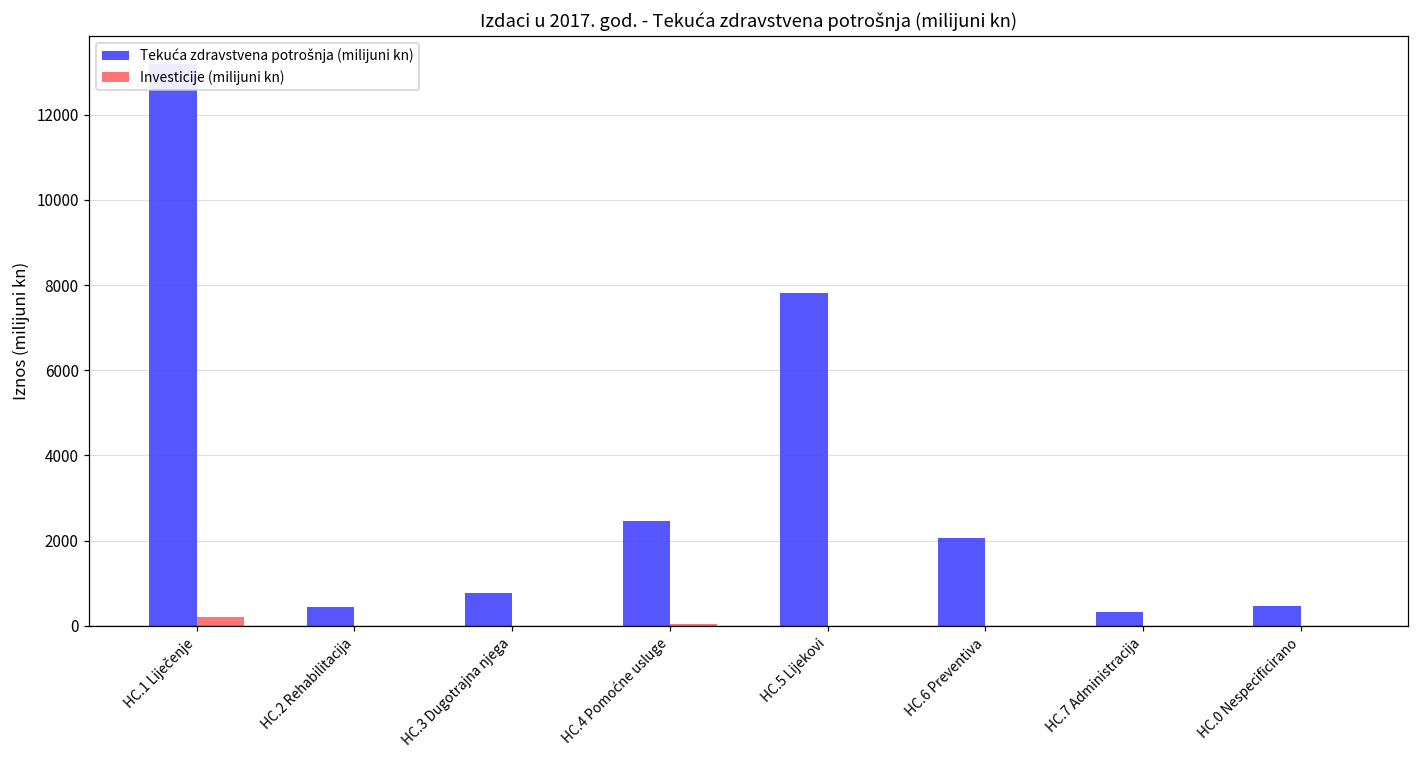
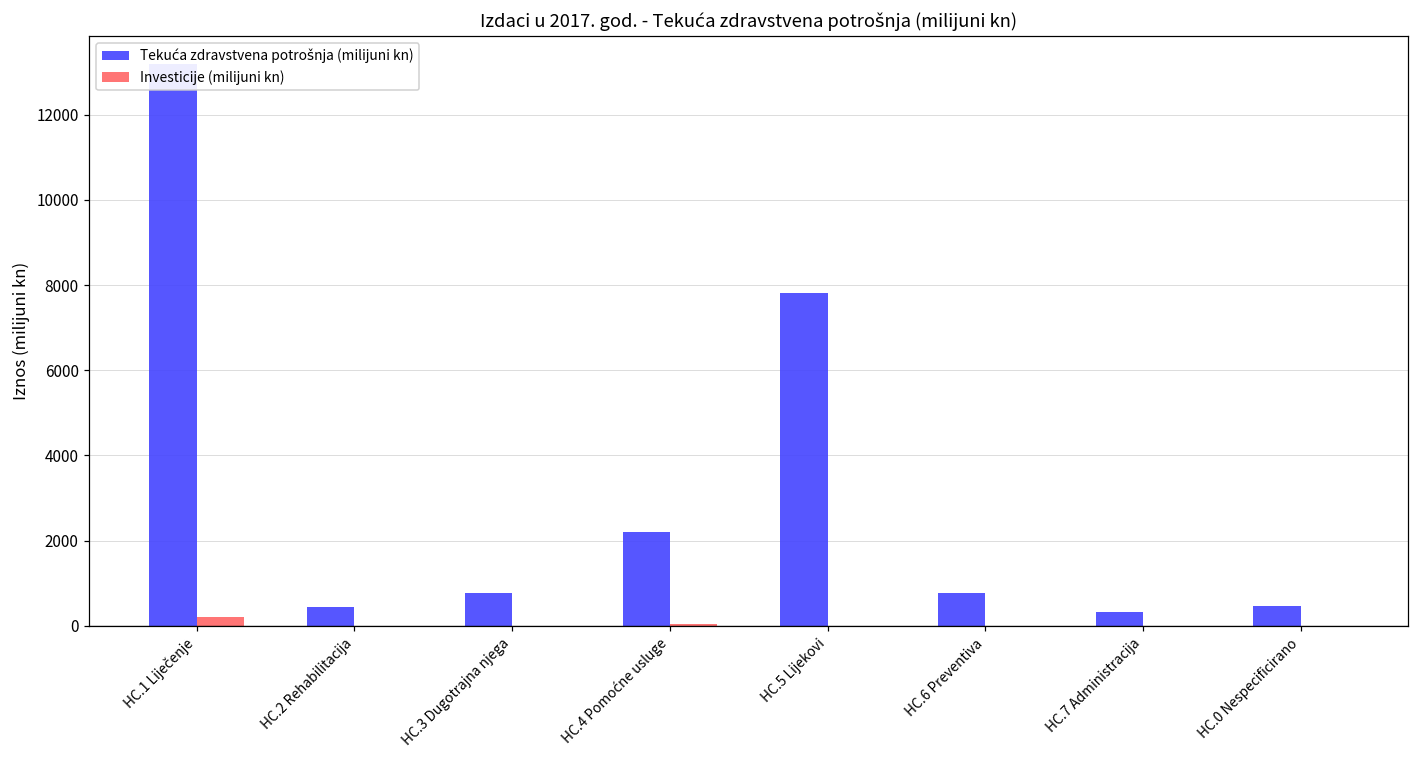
  {
    "Tekuća zdravstvena potrošnja (milijuni kn)": {
      "HC.2 Rehabilitacija": 400,
      "HC.3 Dugotrajna njega": 800,
-     "HC.4 Pomoćne usluge": 2500,
+     "HC.4 Pomoćne usluge": 2200,
      "HC.5 Lijekovi": 7800,
-     "HC.6 Preventiva": 2100,
+     "HC.6 Preventiva": 800,
      "HC.7 Administracija": 300,
      "HC.0 Nespecificirano": 500
    },
    "Investicije (milijuni kn)": {
      "HC.1 Liječenje": 200,
      "HC.2 Rehabilitacija": 0,
      "HC.3 Dugotrajna njega": 0,
      "HC.6 Preventiva": 0,
      "HC.7 Administracija": 0,
      "HC.0 Nespecificirano": 0
    }
  }
